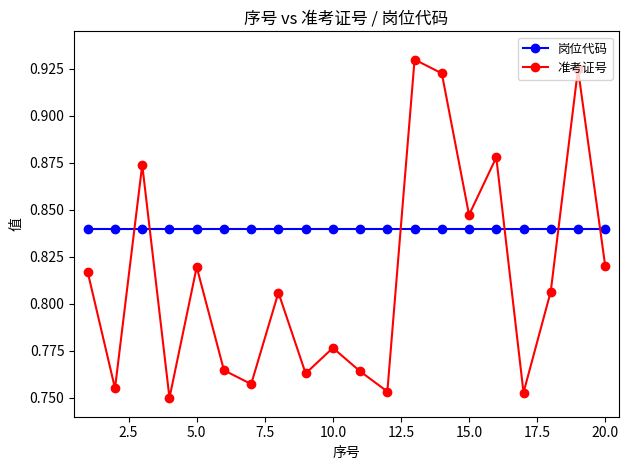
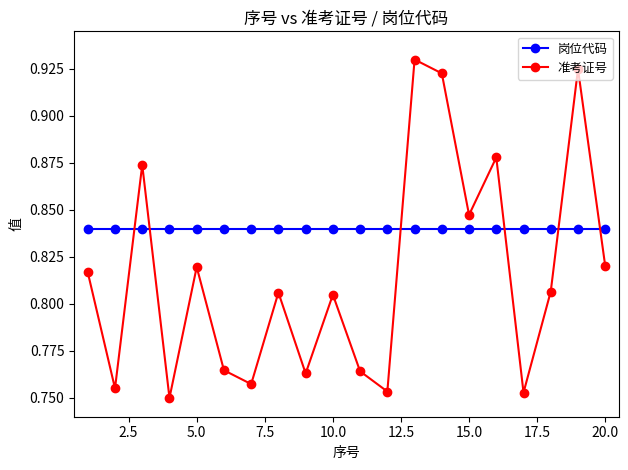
  {
    "岗位代码": {
      "5.0": 0.840,
      "10.0": 0.840,
      "15.0": 0.840,
      "20.0": 0.840
    },
    "准考证号": {
      "5.0": 0.820,
-     "10.0": 0.777,
+     "10.0": 0.805,
      "15.0": 0.847,
      "20.0": 0.820
    }
  }
